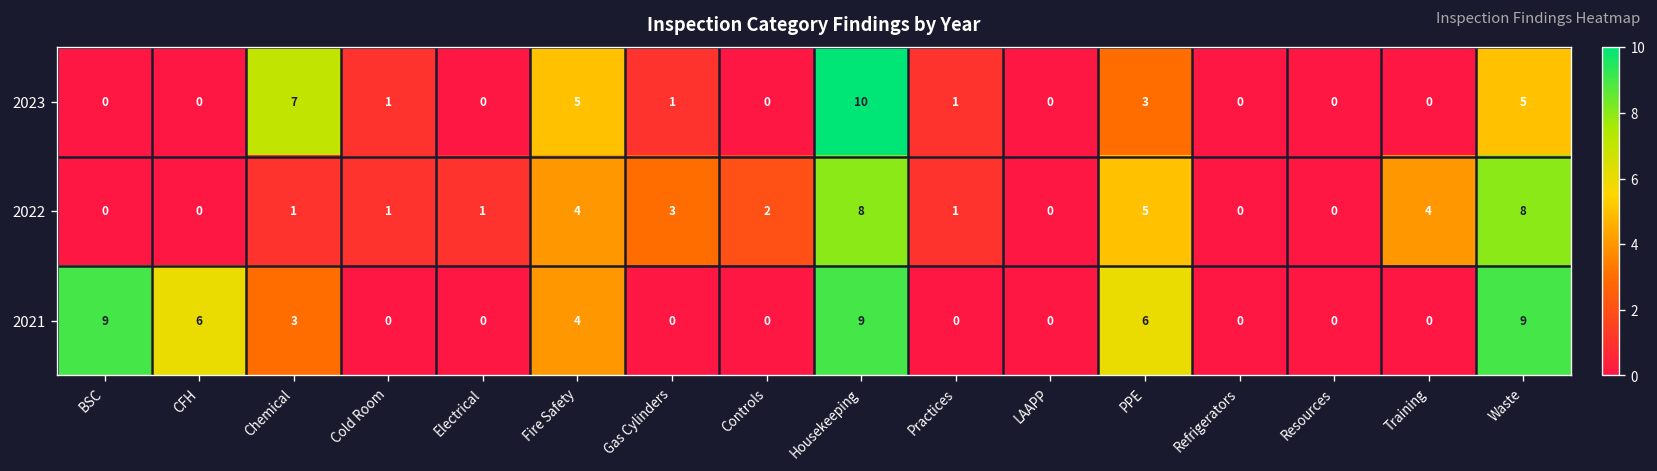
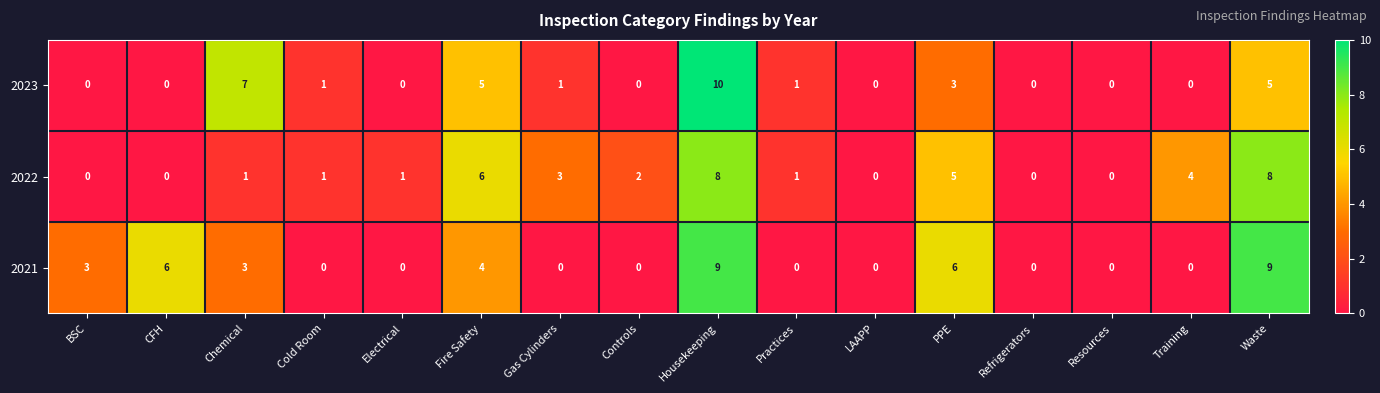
  {
    "2023": {
      "BSC": 0,
      "CFH": 0,
      "Chemical": 7,
      "Cold Room": 1,
      "Electrical": 0,
      "Fire Safety": 5,
      "Gas Cylinders": 1,
      "Controls": 0,
      "Housekeeping": 10,
      "Practices": 1,
      "LAAPP": 0,
      "PPE": 3,
      "Refrigerators": 0,
      "Resources": 0,
      "Training": 0,
      "Waste": 5
    },
    "2022": {
      "BSC": 0,
      "CFH": 0,
      "Chemical": 1,
      "Cold Room": 1,
      "Electrical": 1,
-     "Fire Safety": 4,
+     "Fire Safety": 6,
      "Gas Cylinders": 3,
      "Controls": 2,
      "Housekeeping": 8,
      "Practices": 1,
      "LAAPP": 0,
      "PPE": 5,
      "Refrigerators": 0,
      "Resources": 0,
      "Training": 4,
      "Waste": 8
    },
    "2021": {
-     "BSC": 9,
+     "BSC": 3,
      "CFH": 6,
      "Chemical": 3,
      "Cold Room": 0,
      "Electrical": 0,
      "Fire Safety": 4,
      "Gas Cylinders": 0,
      "Controls": 0,
      "Housekeeping": 9,
      "Practices": 0,
      "LAAPP": 0,
      "PPE": 6,
      "Refrigerators": 0,
      "Resources": 0,
      "Training": 0,
      "Waste": 9
    }
  }
